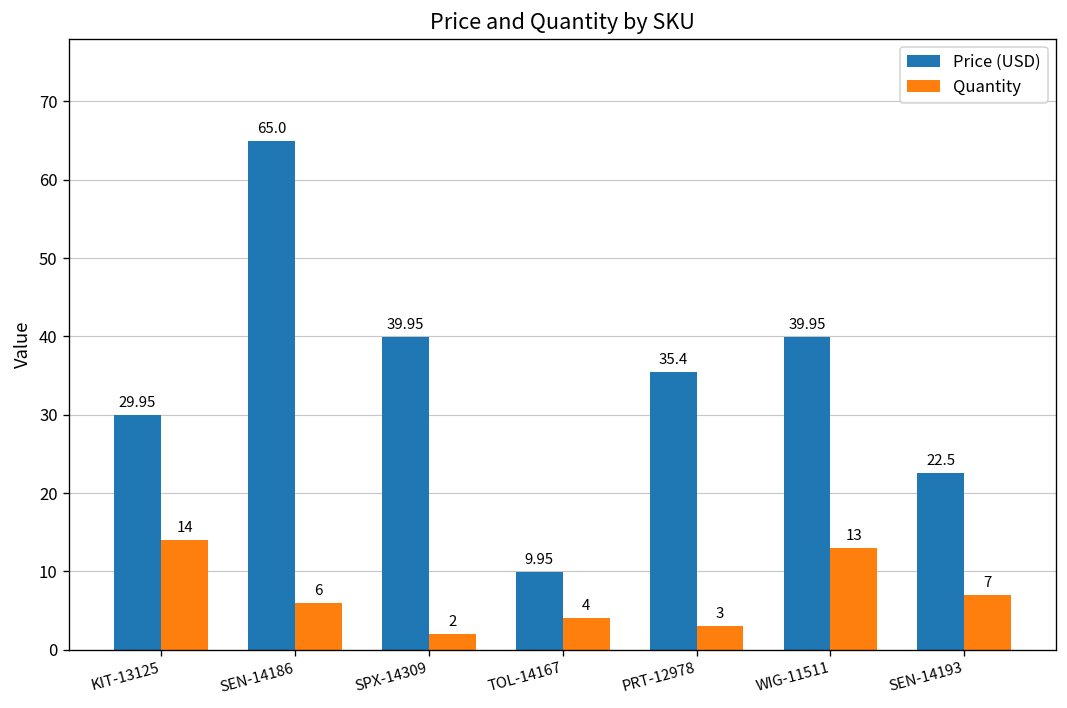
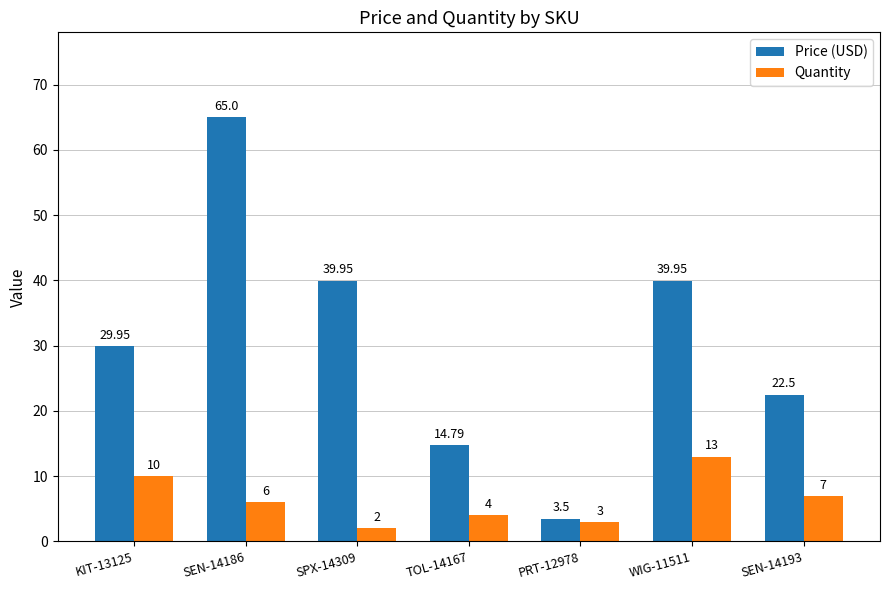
  {
    "Price (USD)": {
      "KIT-13125": 29.95,
      "SEN-14186": 65.0,
      "SPX-14309": 39.95,
-     "TOL-14167": 9.95,
-     "PRT-12978": 35.4,
+     "TOL-14167": 14.79,
+     "PRT-12978": 3.5,
      "WIG-11511": 39.95,
      "SEN-14193": 22.5
    },
    "Quantity": {
-     "KIT-13125": 14,
+     "KIT-13125": 10,
      "SEN-14186": 6,
      "SPX-14309": 2,
      "TOL-14167": 4,
      "PRT-12978": 3,
      "WIG-11511": 13,
      "SEN-14193": 7
    }
  }
